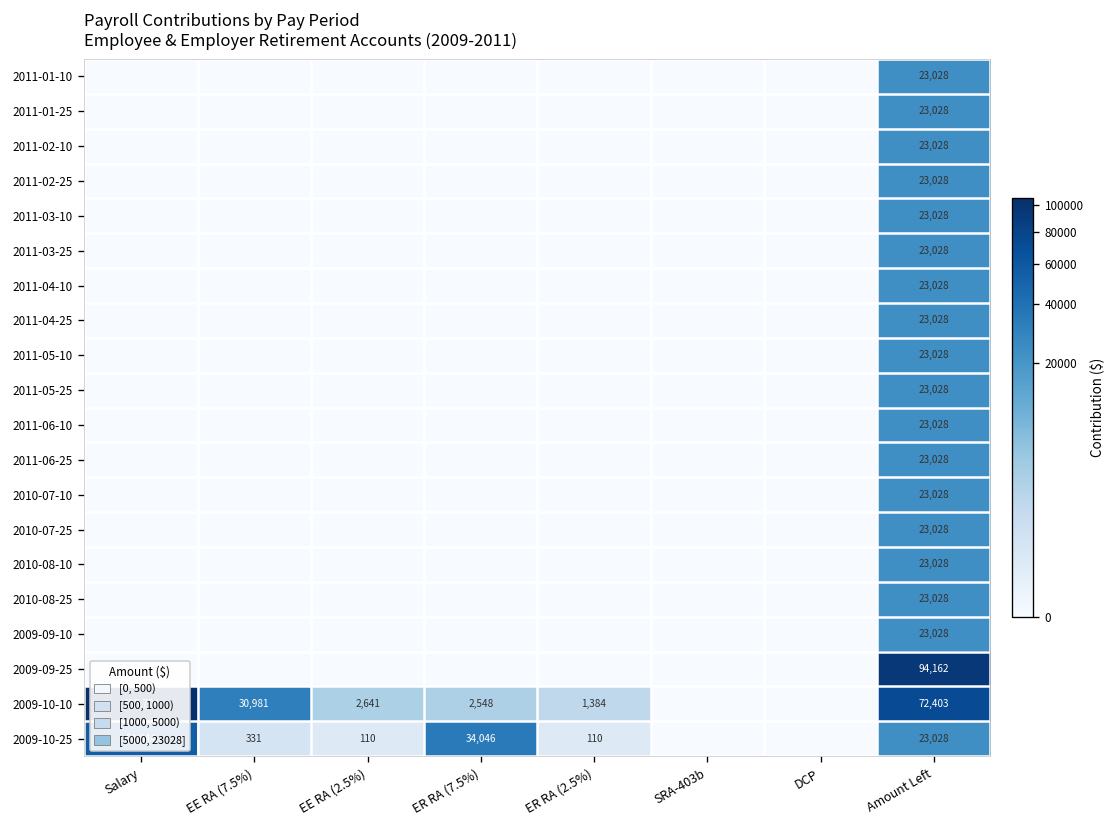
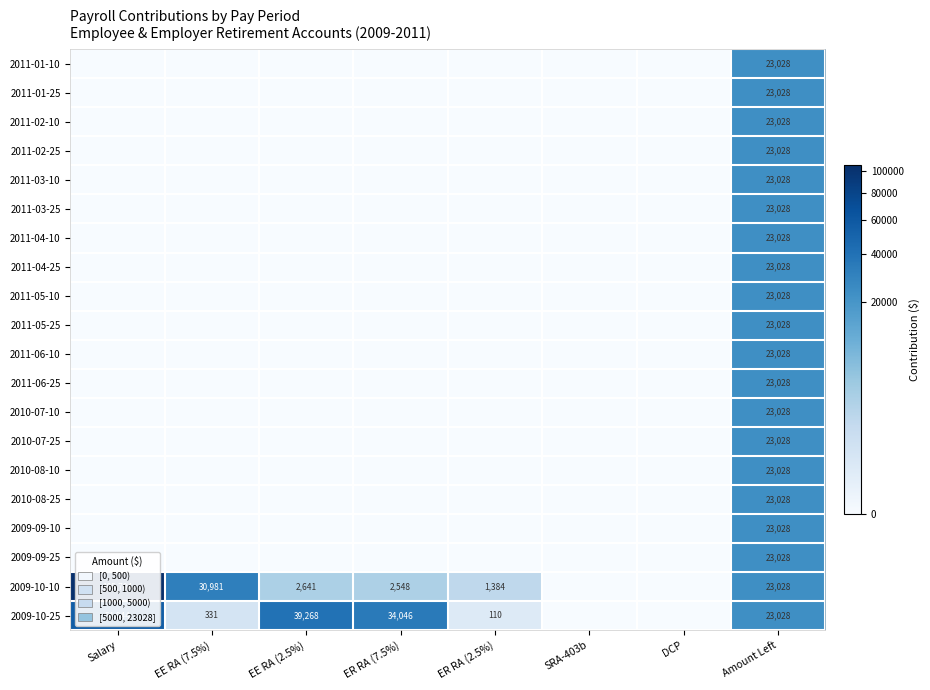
  {
    "2011-01-10": {
      "Amount Left": "23,028"
    },
    "2011-01-25": {
      "Amount Left": "23,028"
    },
    "2011-02-10": {
      "Amount Left": "23,028"
    },
    "2011-02-25": {
      "Amount Left": "23,028"
    },
    "2011-03-10": {
      "Amount Left": "23,028"
    },
    "2011-03-25": {
      "Amount Left": "23,028"
    },
    "2011-04-10": {
      "Amount Left": "23,028"
    },
    "2011-04-25": {
      "Amount Left": "23,028"
    },
    "2011-05-10": {
      "Amount Left": "23,028"
    },
    "2011-05-25": {
      "Amount Left": "23,028"
    },
    "2011-06-10": {
      "Amount Left": "23,028"
    },
    "2011-06-25": {
      "Amount Left": "23,028"
    },
    "2010-07-10": {
      "Amount Left": "23,028"
    },
    "2010-07-25": {
      "Amount Left": "23,028"
    },
    "2010-08-10": {
      "Amount Left": "23,028"
    },
    "2010-08-25": {
      "Amount Left": "23,028"
    },
    "2009-09-10": {
      "Amount Left": "23,028"
    },
    "2009-09-25": {
-     "Amount Left": "94,162"
+     "Amount Left": "23,028"
    },
    "2009-10-10": {
      "EE RA (7.5%)": "30,981",
      "EE RA (2.5%)": "2,641",
      "ER RA (7.5%)": "2,548",
      "ER RA (2.5%)": "1,384",
-     "Amount Left": "72,403"
+     "Amount Left": "23,028"
    },
    "2009-10-25": {
      "EE RA (7.5%)": "331",
-     "EE RA (2.5%)": "110",
+     "EE RA (2.5%)": "39,268",
      "ER RA (7.5%)": "34,046",
      "ER RA (2.5%)": "110",
      "Amount Left": "23,028"
    }
  }
